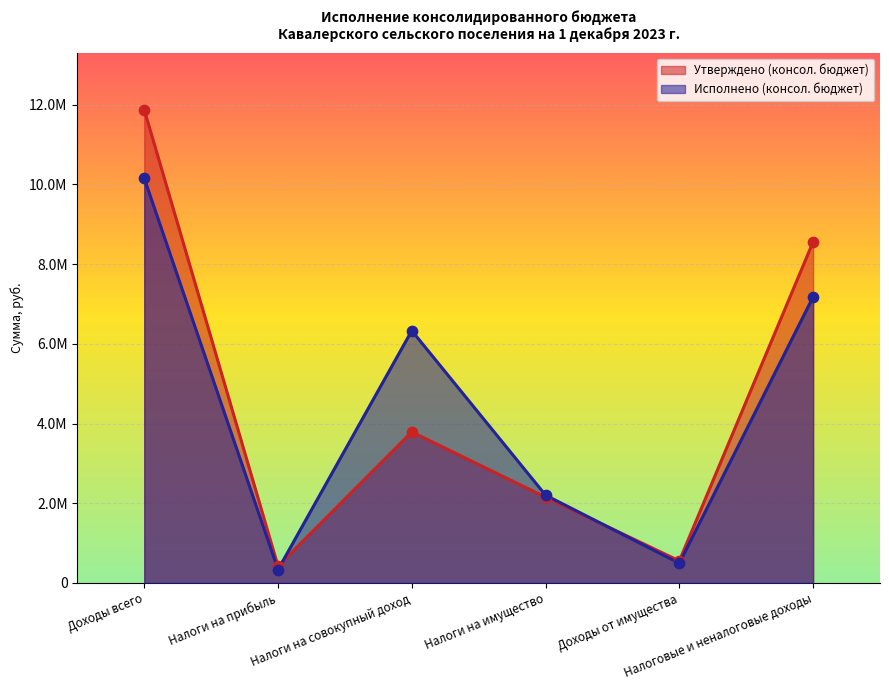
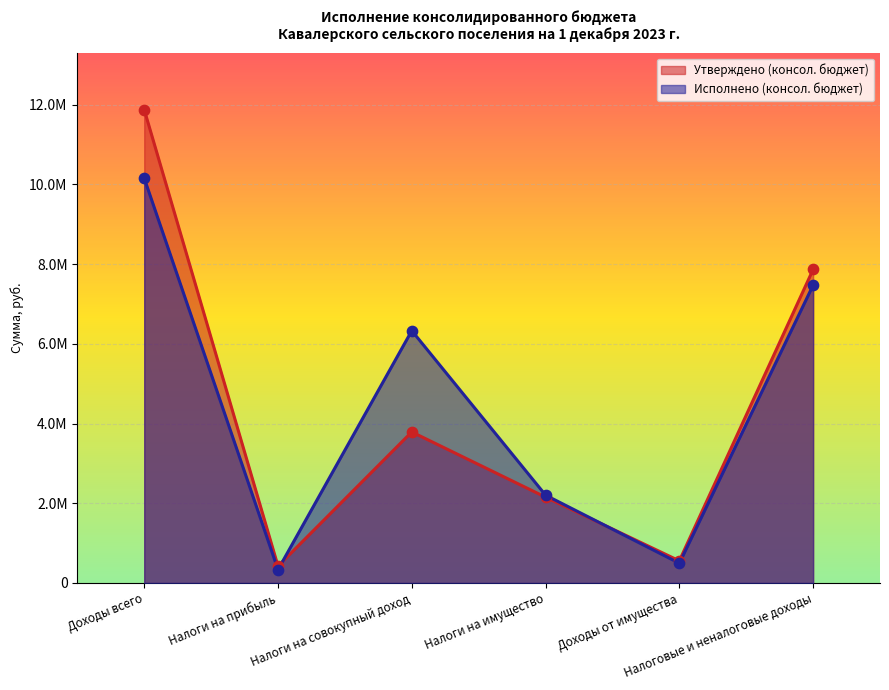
  {
    "Утверждено (консол. бюджет)": {
      "Доходы всего": 11900000,
      "Налоги на прибыль": 400000,
      "Налоги на совокупный доход": 3800000,
-     "Налоговые и неналоговые доходы": 8600000
+     "Налоговые и неналоговые доходы": 7900000
    },
    "Исполнено (консол. бюджет)": {
      "Доходы всего": 10200000,
      "Налоги на прибыль": 300000,
      "Налоги на совокупный доход": 6300000,
-     "Налоговые и неналоговые доходы": 7200000
+     "Налоговые и неналоговые доходы": 7500000
    }
  }
